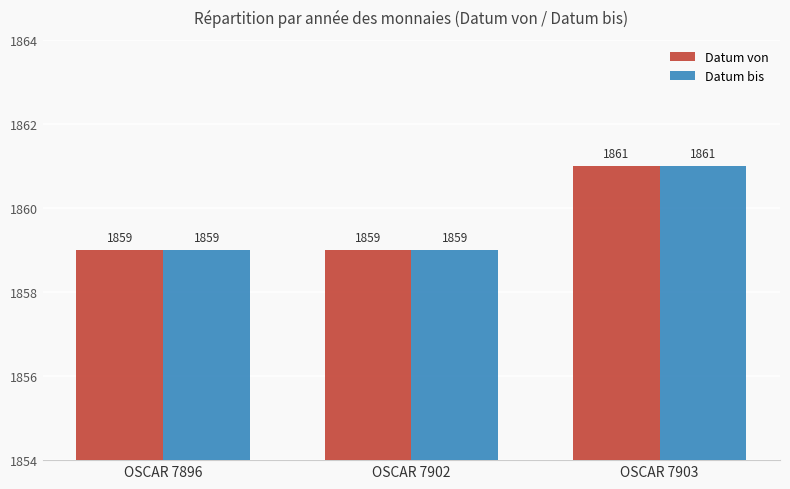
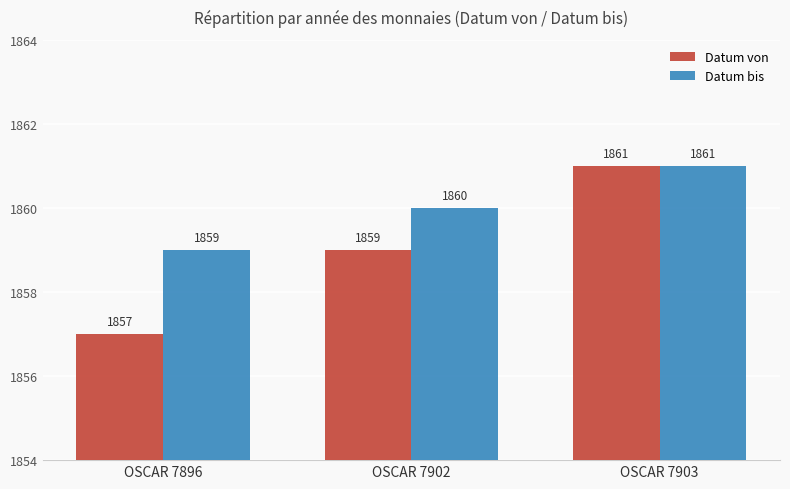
  {
    "Datum von": {
-     "OSCAR 7896": 1859,
+     "OSCAR 7896": 1857,
      "OSCAR 7902": 1859,
      "OSCAR 7903": 1861
    },
    "Datum bis": {
      "OSCAR 7896": 1859,
-     "OSCAR 7902": 1859,
+     "OSCAR 7902": 1860,
      "OSCAR 7903": 1861
    }
  }
